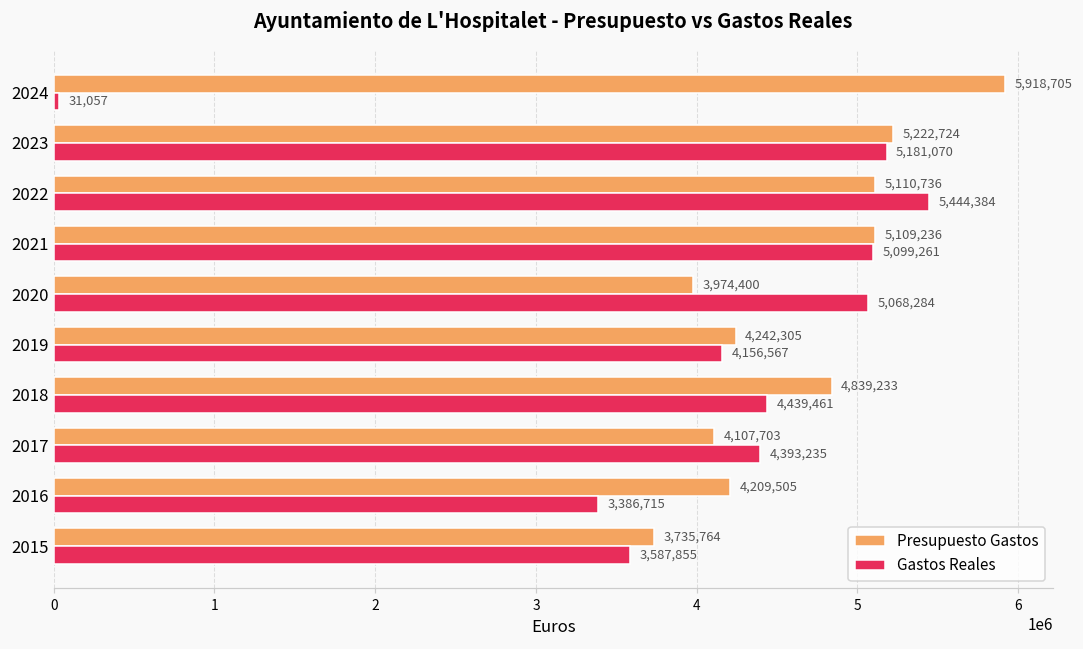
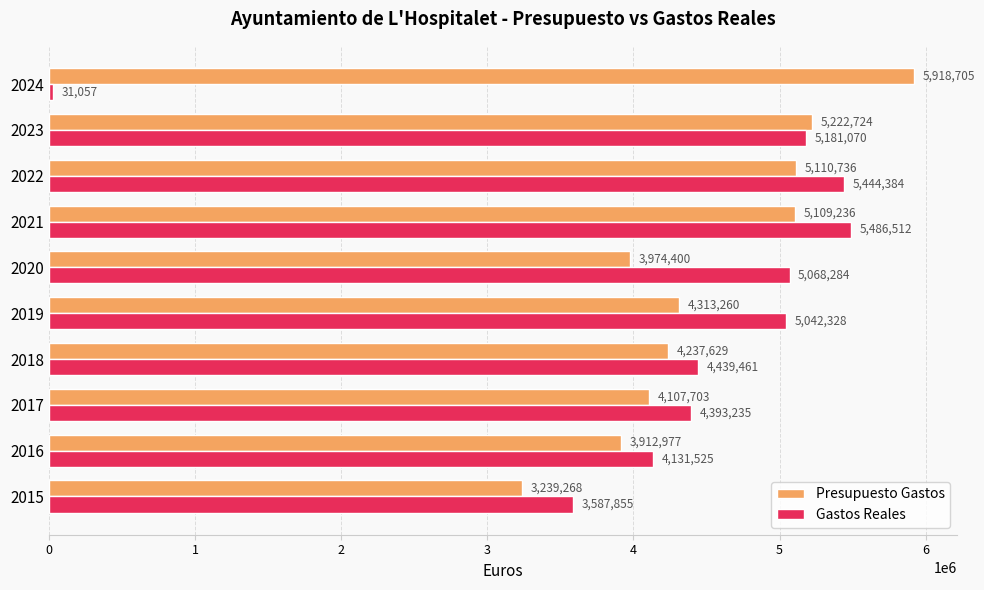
  {
    "Presupuesto Gastos": {
      "2024": "5,918,705",
      "2023": "5,222,724",
      "2022": "5,110,736",
      "2021": "5,109,236",
      "2020": "3,974,400",
-     "2019": "4,242,305",
-     "2018": "4,839,233",
+     "2019": "4,313,260",
+     "2018": "4,237,629",
      "2017": "4,107,703",
-     "2016": "4,209,505",
-     "2015": "3,735,764"
+     "2016": "3,912,977",
+     "2015": "3,239,268"
    },
    "Gastos Reales": {
      "2024": "31,057",
      "2023": "5,181,070",
      "2022": "5,444,384",
-     "2021": "5,099,261",
+     "2021": "5,486,512",
      "2020": "5,068,284",
-     "2019": "4,156,567",
+     "2019": "5,042,328",
      "2018": "4,439,461",
      "2017": "4,393,235",
-     "2016": "3,386,715",
+     "2016": "4,131,525",
      "2015": "3,587,855"
    }
  }
